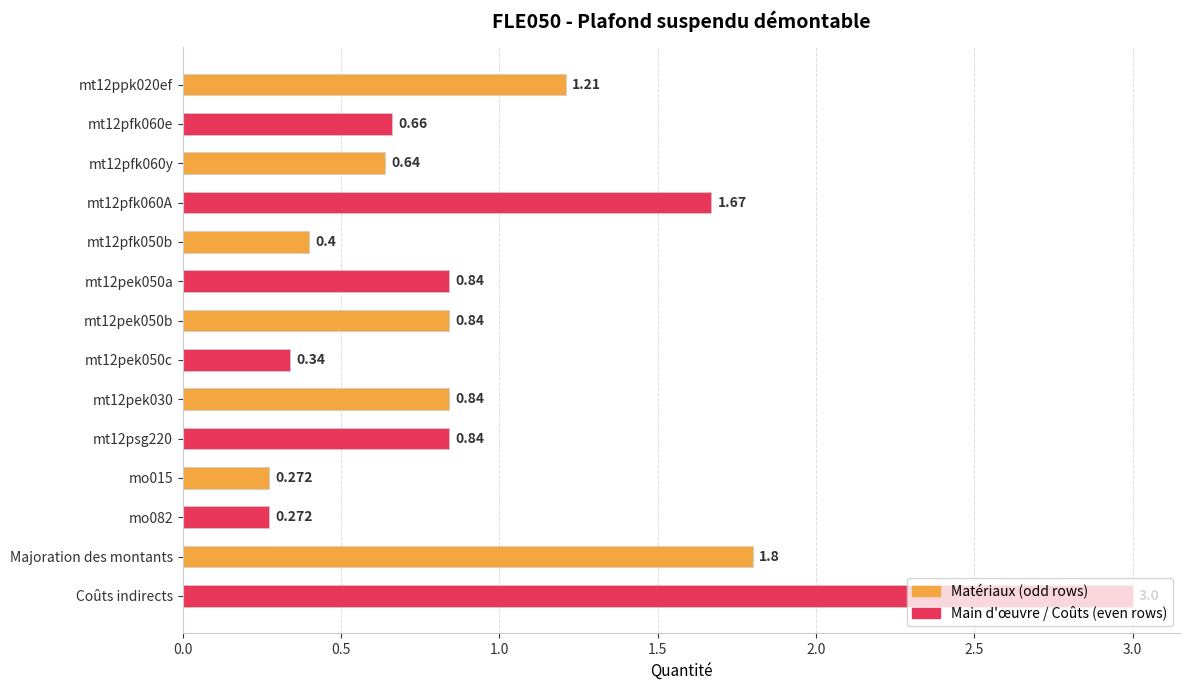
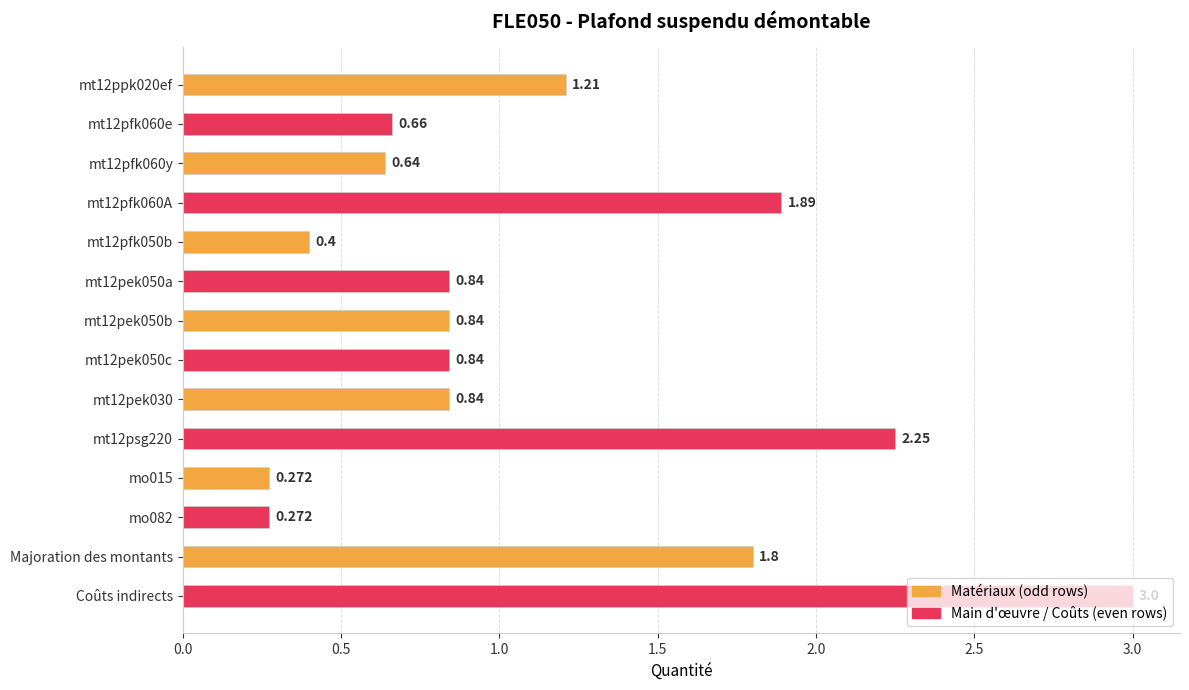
  {
    "mt12ppk020ef": 1.21,
    "mt12pfk060e": 0.66,
    "mt12pfk060y": 0.64,
-   "mt12pfk060A": 1.67,
+   "mt12pfk060A": 1.89,
    "mt12pfk050b": 0.4,
    "mt12pek050a": 0.84,
    "mt12pek050b": 0.84,
-   "mt12pek050c": 0.34,
+   "mt12pek050c": 0.84,
    "mt12pek030": 0.84,
-   "mt12psg220": 0.84,
+   "mt12psg220": 2.25,
    "mo015": 0.272,
    "mo082": 0.272,
    "Majoration des montants": 1.8
  }
